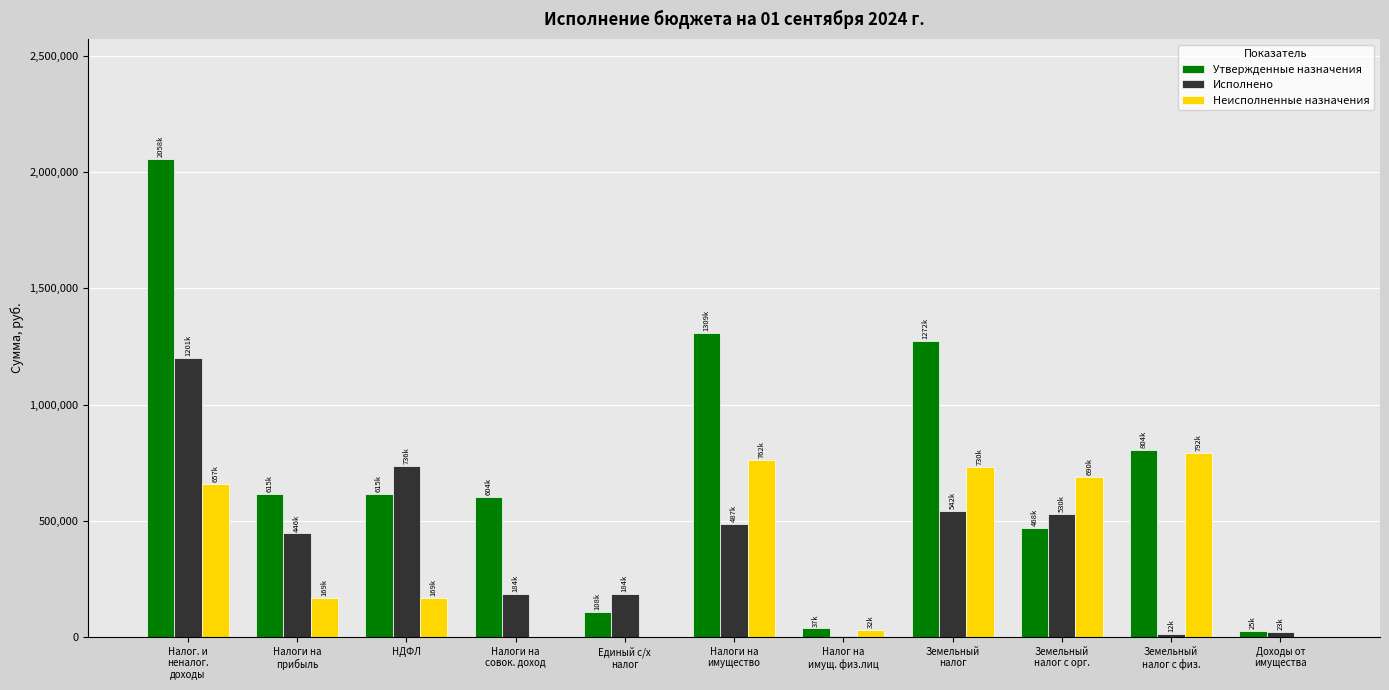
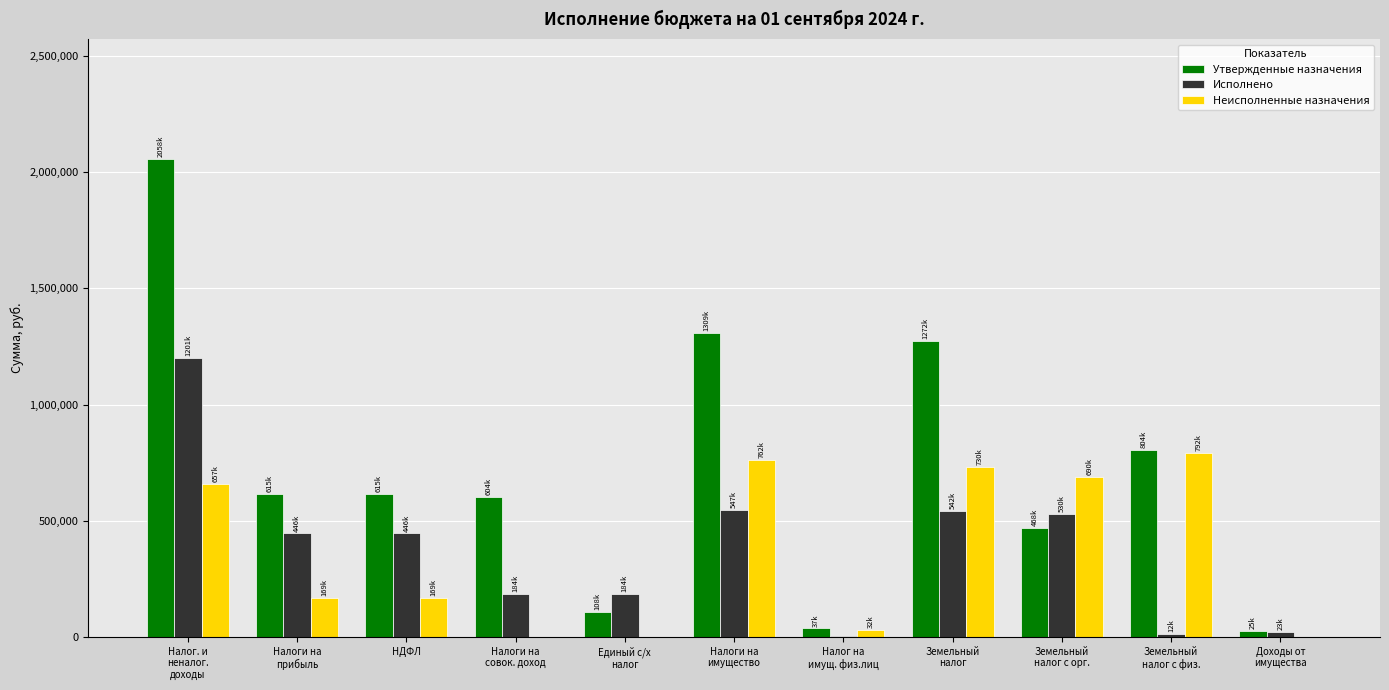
  {
    "Утвержденные назначения": {
      "Налог. и неналог. доходы": "2058k",
      "Налоги на прибыль": "615k",
      "НДФЛ": "615k",
      "Налоги на совок. доход": "604k",
      "Единый с/х налог": "108k",
      "Налоги на имущество": "1309k",
      "Налог на имущ. физ.лиц": "37k",
      "Земельный налог": "1272k",
      "Земельный налог с орг.": "468k",
      "Земельный налог с физ.": "804k",
      "Доходы от имущества": "25k"
    },
    "Исполнено": {
      "Налог. и неналог. доходы": "1201k",
      "Налоги на прибыль": "446k",
-     "НДФЛ": "736k",
+     "НДФЛ": "446k",
      "Налоги на совок. доход": "184k",
      "Единый с/х налог": "184k",
-     "Налоги на имущество": "487k",
+     "Налоги на имущество": "547k",
      "Земельный налог": "542k",
      "Земельный налог с орг.": "530k",
      "Земельный налог с физ.": "12k",
      "Доходы от имущества": "23k"
    },
    "Неисполненные назначения": {
      "Налог. и неналог. доходы": "657k",
      "Налоги на прибыль": "169k",
      "НДФЛ": "169k",
      "Налоги на имущество": "762k",
      "Налог на имущ. физ.лиц": "32k",
      "Земельный налог": "730k",
      "Земельный налог с орг.": "690k",
      "Земельный налог с физ.": "792k"
    }
  }
